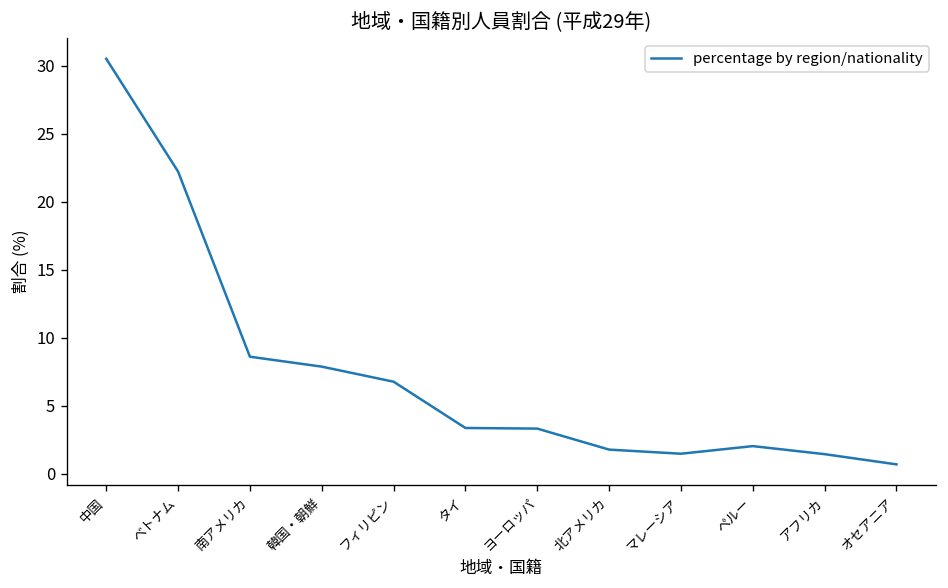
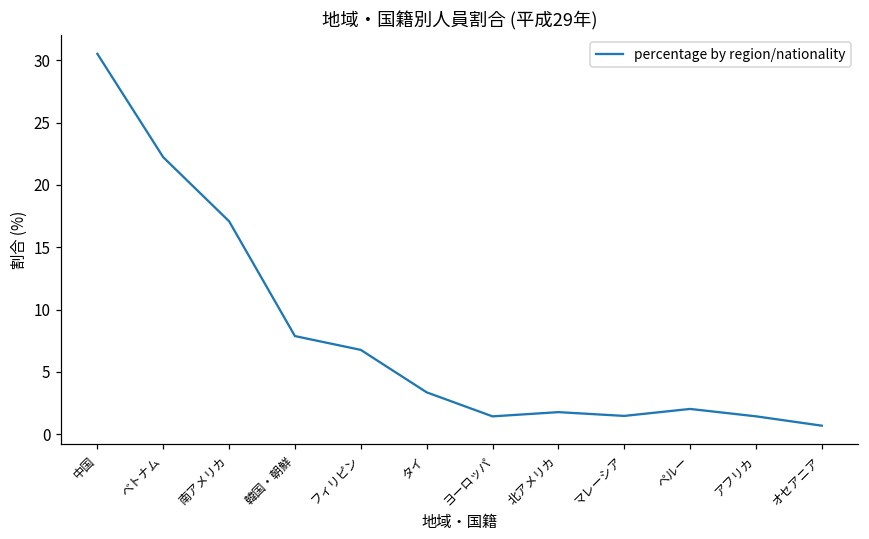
  {
    "中国": 30.5,
    "ベトナム": 22.2,
-   "南アメリカ": 8.6,
+   "南アメリカ": 17.1,
    "韓国・朝鮮": 7.9,
    "フィリピン": 6.8,
    "タイ": 3.4,
-   "ヨーロッパ": 3.3,
+   "ヨーロッパ": 1.4,
    "北アメリカ": 1.8,
    "マレーシア": 1.5,
    "ペルー": 2.0,
    "アフリカ": 1.4,
    "オセアニア": 0.7
  }
